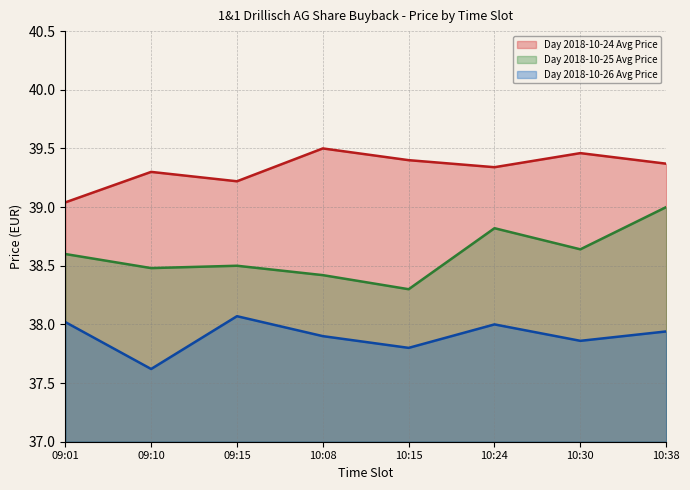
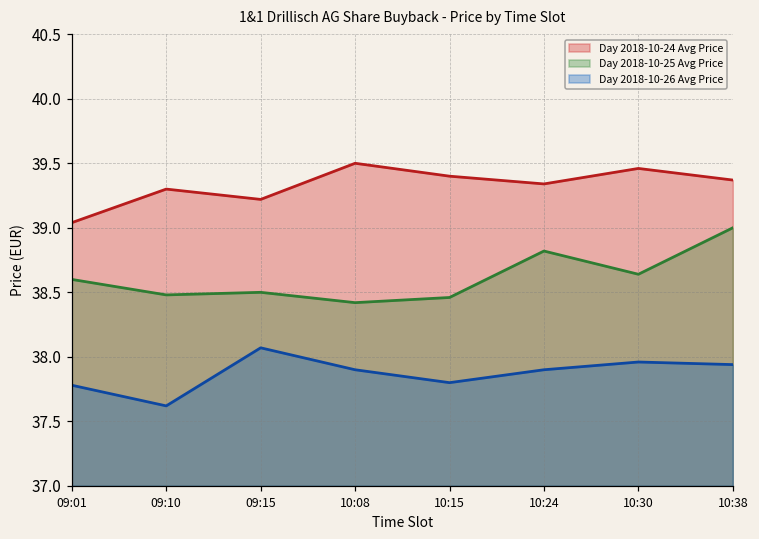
  {
    "Day 2018-10-24 Avg Price": {
      "09:01": 39.04,
      "09:10": 39.30,
      "09:15": 39.22,
      "10:08": 39.50,
      "10:15": 39.40,
      "10:24": 39.34,
      "10:30": 39.46,
      "10:38": 39.37
    },
    "Day 2018-10-25 Avg Price": {
      "09:01": 38.60,
      "09:10": 38.48,
      "09:15": 38.50,
      "10:08": 38.42,
-     "10:15": 38.30,
+     "10:15": 38.46,
      "10:24": 38.82,
      "10:30": 38.64,
      "10:38": 39.00
    },
    "Day 2018-10-26 Avg Price": {
-     "09:01": 38.02,
+     "09:01": 37.78,
      "09:10": 37.62,
      "09:15": 38.07,
      "10:08": 37.90,
      "10:15": 37.80,
-     "10:24": 38.0,
-     "10:30": 37.86,
+     "10:24": 37.9,
+     "10:30": 37.96,
      "10:38": 37.94
    }
  }
